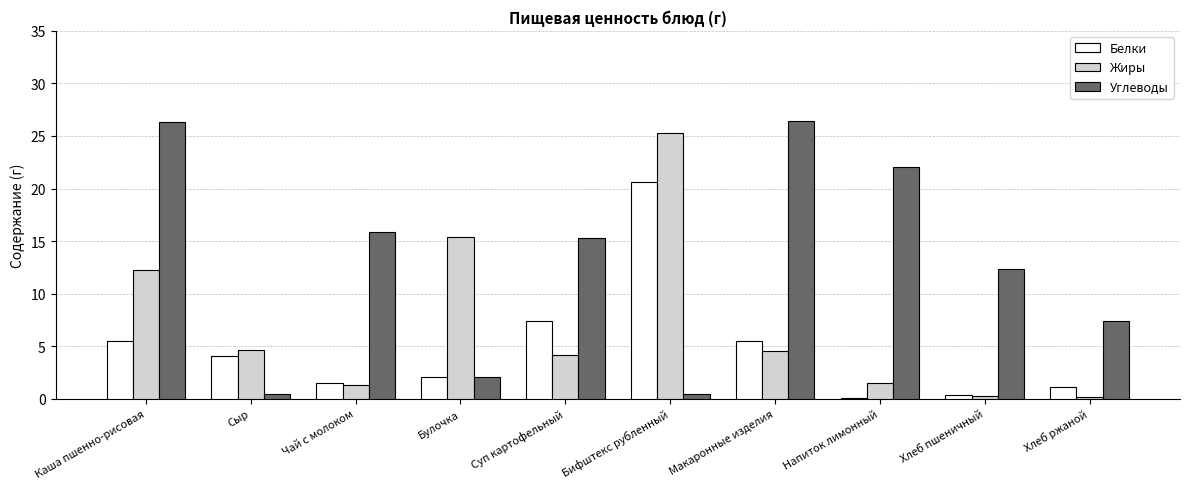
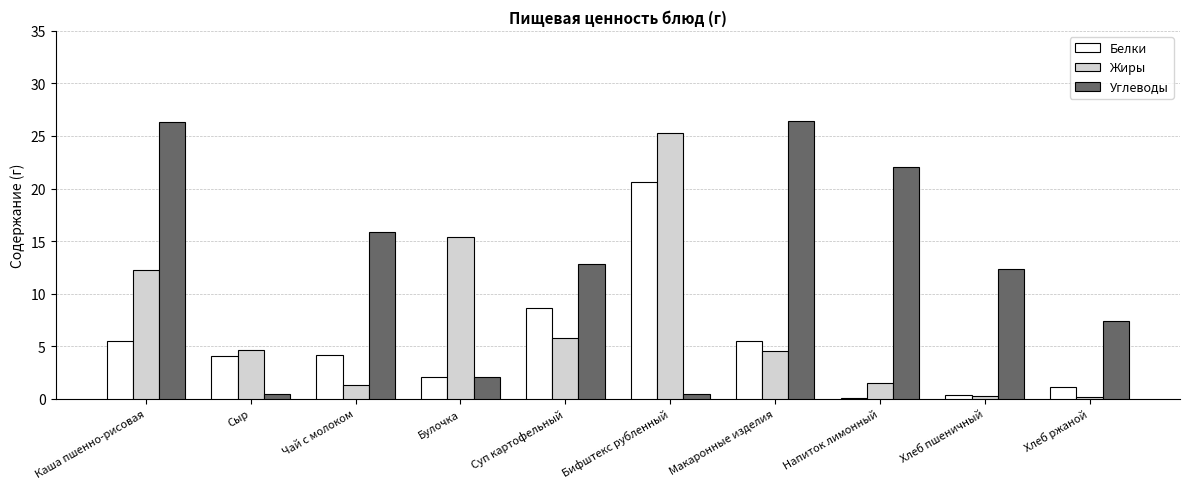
  {
    "Белки": {
      "Каша пшенно-рисовая": 5.5,
      "Сыр": 4.1,
-     "Чай с молоком": 1.5,
+     "Чай с молоком": 4.1,
      "Булочка": 2.1,
-     "Суп картофельный": 7.4,
+     "Суп картофельный": 8.7,
      "Бифштекс рубленный": 20.6,
      "Макаронные изделия": 5.5,
      "Хлеб пшеничный": 0.4,
      "Хлеб ржаной": 1.1
    },
    "Жиры": {
      "Каша пшенно-рисовая": 12.2,
      "Сыр": 4.6,
      "Чай с молоком": 1.4,
      "Булочка": 15.4,
-     "Суп картофельный": 4.1,
+     "Суп картофельный": 5.8,
      "Бифштекс рубленный": 25.3,
      "Макаронные изделия": 4.5,
      "Напиток лимонный": 1.5,
      "Хлеб пшеничный": 0.3
    },
    "Углеводы": {
      "Каша пшенно-рисовая": 26.3,
      "Сыр": 0.5,
      "Чай с молоком": 15.9,
      "Булочка": 2.1,
-     "Суп картофельный": 15.3,
+     "Суп картофельный": 12.8,
      "Бифштекс рубленный": 0.5,
      "Макаронные изделия": 26.4,
      "Напиток лимонный": 22.0,
      "Хлеб пшеничный": 12.3,
      "Хлеб ржаной": 7.4
    }
  }
